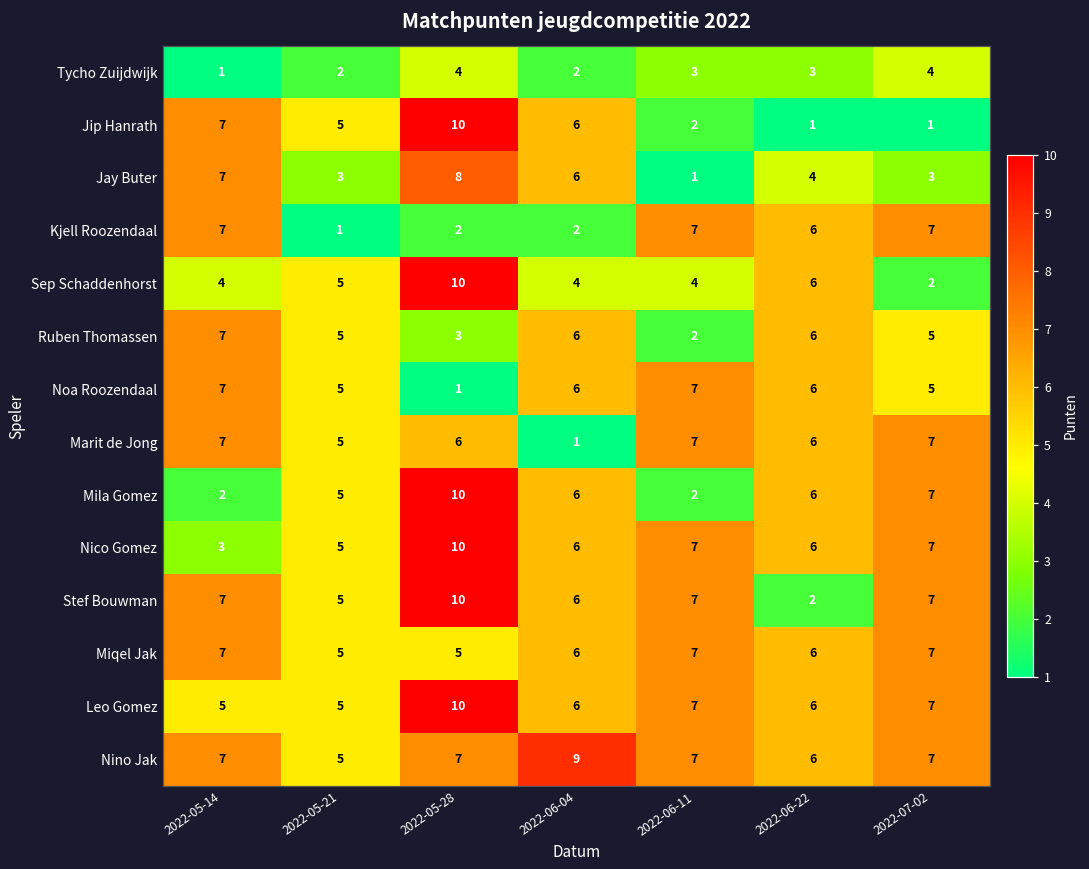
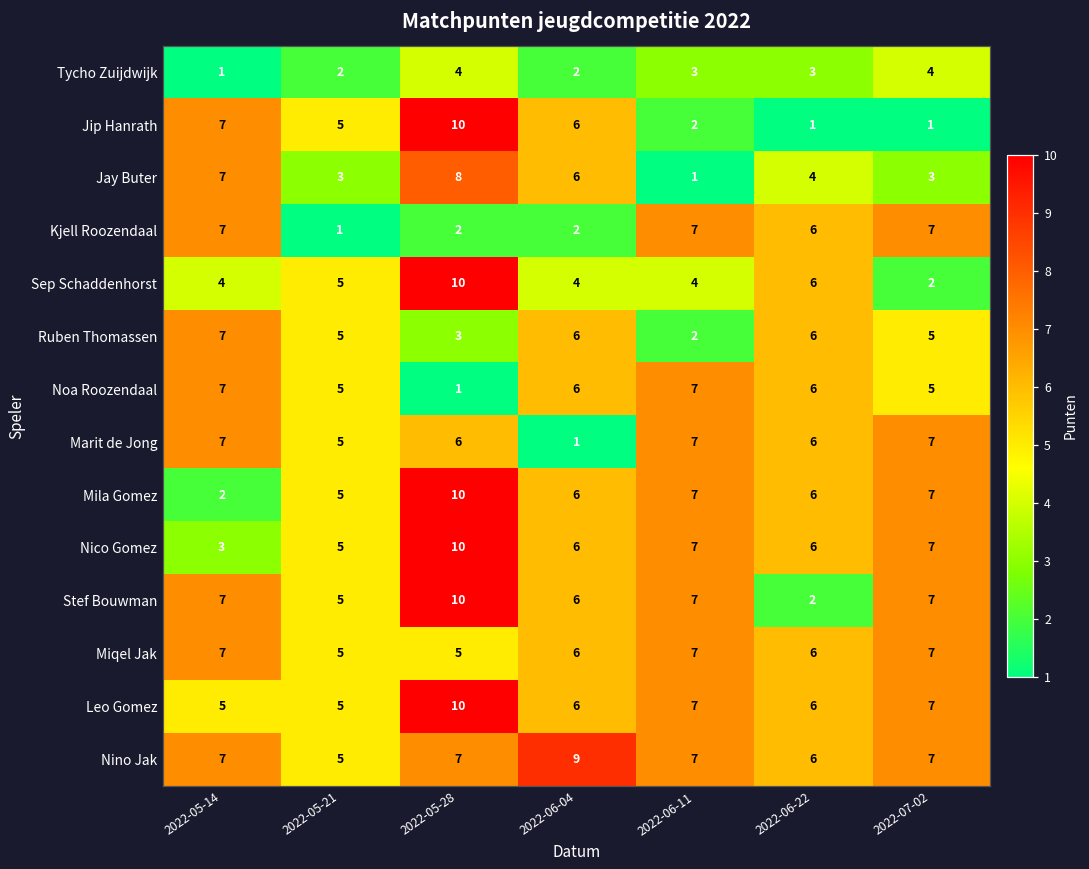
  {
    "Tycho Zuijdwijk": {
      "2022-05-14": 1,
      "2022-05-21": 2,
      "2022-05-28": 4,
      "2022-06-04": 2,
      "2022-06-11": 3,
      "2022-06-22": 3,
      "2022-07-02": 4
    },
    "Jip Hanrath": {
      "2022-05-14": 7,
      "2022-05-21": 5,
      "2022-05-28": 10,
      "2022-06-04": 6,
      "2022-06-11": 2,
      "2022-06-22": 1,
      "2022-07-02": 1
    },
    "Jay Buter": {
      "2022-05-14": 7,
      "2022-05-21": 3,
      "2022-05-28": 8,
      "2022-06-04": 6,
      "2022-06-11": 1,
      "2022-06-22": 4,
      "2022-07-02": 3
    },
    "Kjell Roozendaal": {
      "2022-05-14": 7,
      "2022-05-21": 1,
      "2022-05-28": 2,
      "2022-06-04": 2,
      "2022-06-11": 7,
      "2022-06-22": 6,
      "2022-07-02": 7
    },
    "Sep Schaddenhorst": {
      "2022-05-14": 4,
      "2022-05-21": 5,
      "2022-05-28": 10,
      "2022-06-04": 4,
      "2022-06-11": 4,
      "2022-06-22": 6,
      "2022-07-02": 2
    },
    "Ruben Thomassen": {
      "2022-05-14": 7,
      "2022-05-21": 5,
      "2022-05-28": 3,
      "2022-06-04": 6,
      "2022-06-11": 2,
      "2022-06-22": 6,
      "2022-07-02": 5
    },
    "Noa Roozendaal": {
      "2022-05-14": 7,
      "2022-05-21": 5,
      "2022-05-28": 1,
      "2022-06-04": 6,
      "2022-06-11": 7,
      "2022-06-22": 6,
      "2022-07-02": 5
    },
    "Marit de Jong": {
      "2022-05-14": 7,
      "2022-05-21": 5,
      "2022-05-28": 6,
      "2022-06-04": 1,
      "2022-06-11": 7,
      "2022-06-22": 6,
      "2022-07-02": 7
    },
    "Mila Gomez": {
      "2022-05-14": 2,
      "2022-05-21": 5,
      "2022-05-28": 10,
      "2022-06-04": 6,
-     "2022-06-11": 2,
+     "2022-06-11": 7,
      "2022-06-22": 6,
      "2022-07-02": 7
    },
    "Nico Gomez": {
      "2022-05-14": 3,
      "2022-05-21": 5,
      "2022-05-28": 10,
      "2022-06-04": 6,
      "2022-06-11": 7,
      "2022-06-22": 6,
      "2022-07-02": 7
    },
    "Stef Bouwman": {
      "2022-05-14": 7,
      "2022-05-21": 5,
      "2022-05-28": 10,
      "2022-06-04": 6,
      "2022-06-11": 7,
      "2022-06-22": 2,
      "2022-07-02": 7
    },
    "Miqel Jak": {
      "2022-05-14": 7,
      "2022-05-21": 5,
      "2022-05-28": 5,
      "2022-06-04": 6,
      "2022-06-11": 7,
      "2022-06-22": 6,
      "2022-07-02": 7
    },
    "Leo Gomez": {
      "2022-05-14": 5,
      "2022-05-21": 5,
      "2022-05-28": 10,
      "2022-06-04": 6,
      "2022-06-11": 7,
      "2022-06-22": 6,
      "2022-07-02": 7
    },
    "Nino Jak": {
      "2022-05-14": 7,
      "2022-05-21": 5,
      "2022-05-28": 7,
      "2022-06-04": 9,
      "2022-06-11": 7,
      "2022-06-22": 6,
      "2022-07-02": 7
    }
  }
